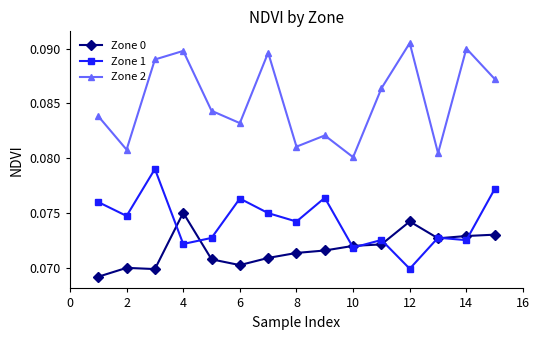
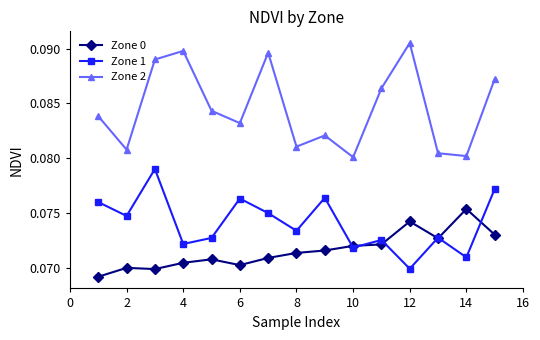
  {
    "Zone 0": {
      "2": 0.0700,
-     "4": 0.0750,
+     "4": 0.0704,
      "6": 0.0702,
      "8": 0.0713,
      "12": 0.0742,
-     "14": 0.0729
+     "14": 0.0754
    },
    "Zone 1": {
      "2": 0.0747,
      "4": 0.0722,
      "6": 0.0763,
-     "8": 0.0742,
+     "8": 0.0734,
      "12": 0.0699,
-     "14": 0.0725
+     "14": 0.0709
    },
    "Zone 2": {
      "2": 0.0808,
      "4": 0.0898,
      "6": 0.0832,
      "8": 0.0810,
      "10": 0.0801,
      "12": 0.0905,
-     "14": 0.0900
+     "14": 0.0802
    }
  }
